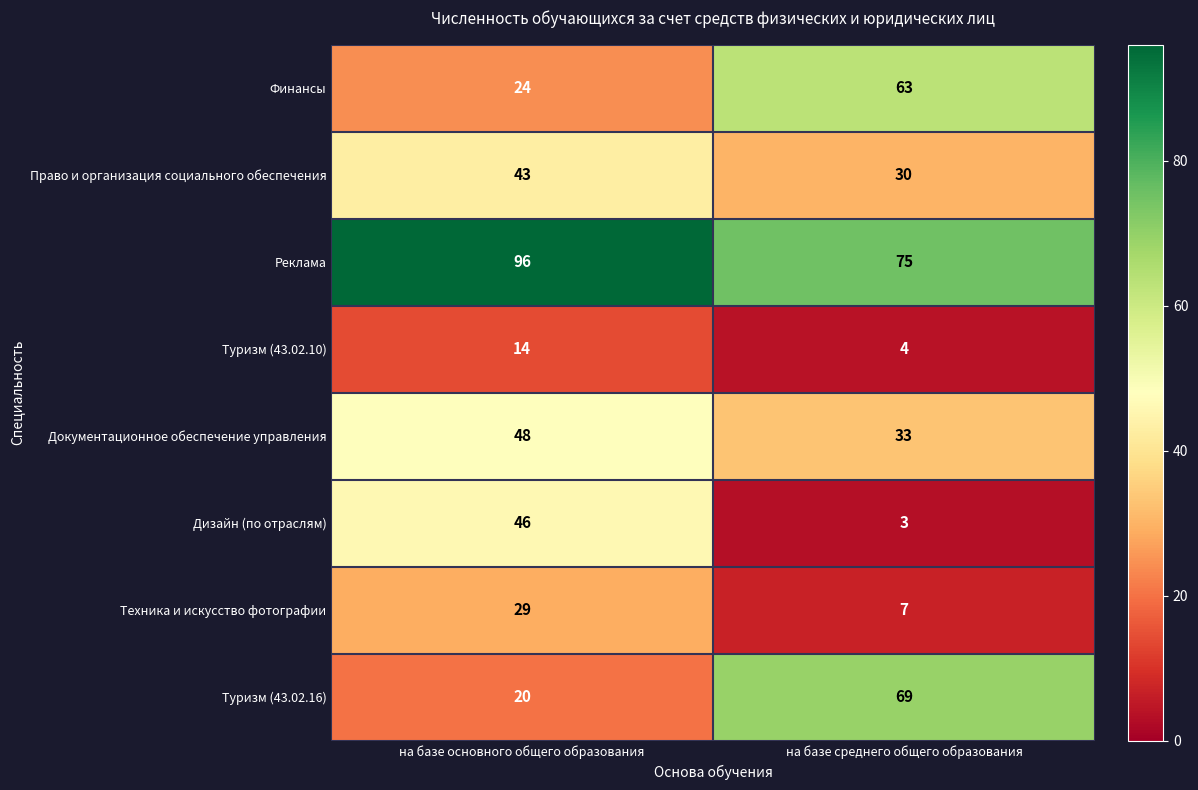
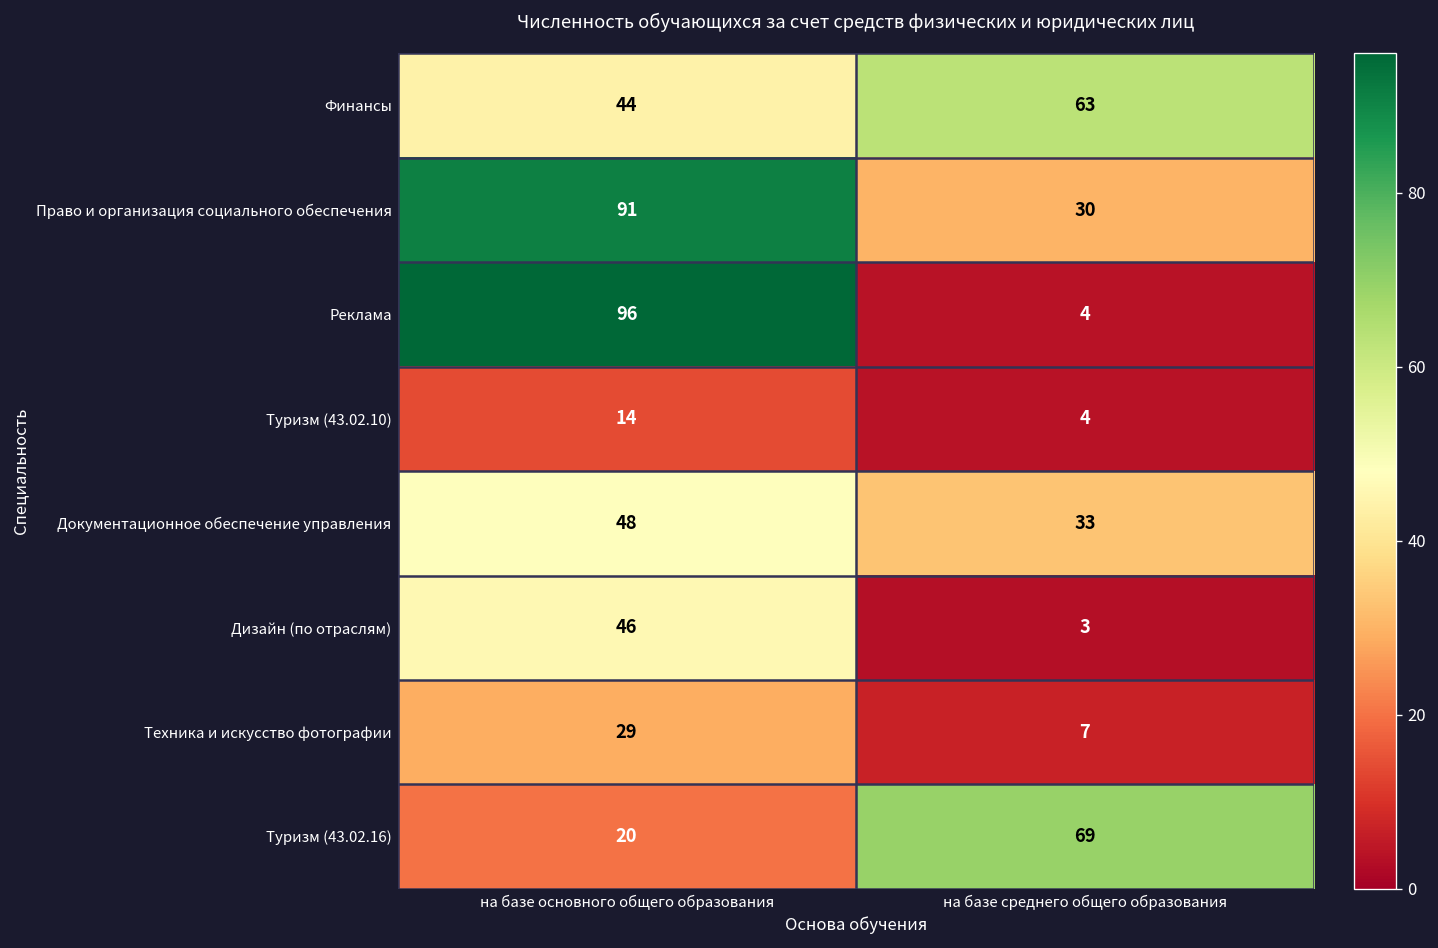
  {
    "Финансы": {
-     "на базе основного общего образования": 24,
+     "на базе основного общего образования": 44,
      "на базе среднего общего образования": 63
    },
    "Право и организация социального обеспечения": {
-     "на базе основного общего образования": 43,
+     "на базе основного общего образования": 91,
      "на базе среднего общего образования": 30
    },
    "Реклама": {
      "на базе основного общего образования": 96,
-     "на базе среднего общего образования": 75
+     "на базе среднего общего образования": 4
    },
    "Туризм (43.02.10)": {
      "на базе основного общего образования": 14,
      "на базе среднего общего образования": 4
    },
    "Документационное обеспечение управления": {
      "на базе основного общего образования": 48,
      "на базе среднего общего образования": 33
    },
    "Дизайн (по отраслям)": {
      "на базе основного общего образования": 46,
      "на базе среднего общего образования": 3
    },
    "Техника и искусство фотографии": {
      "на базе основного общего образования": 29,
      "на базе среднего общего образования": 7
    },
    "Туризм (43.02.16)": {
      "на базе основного общего образования": 20,
      "на базе среднего общего образования": 69
    }
  }
